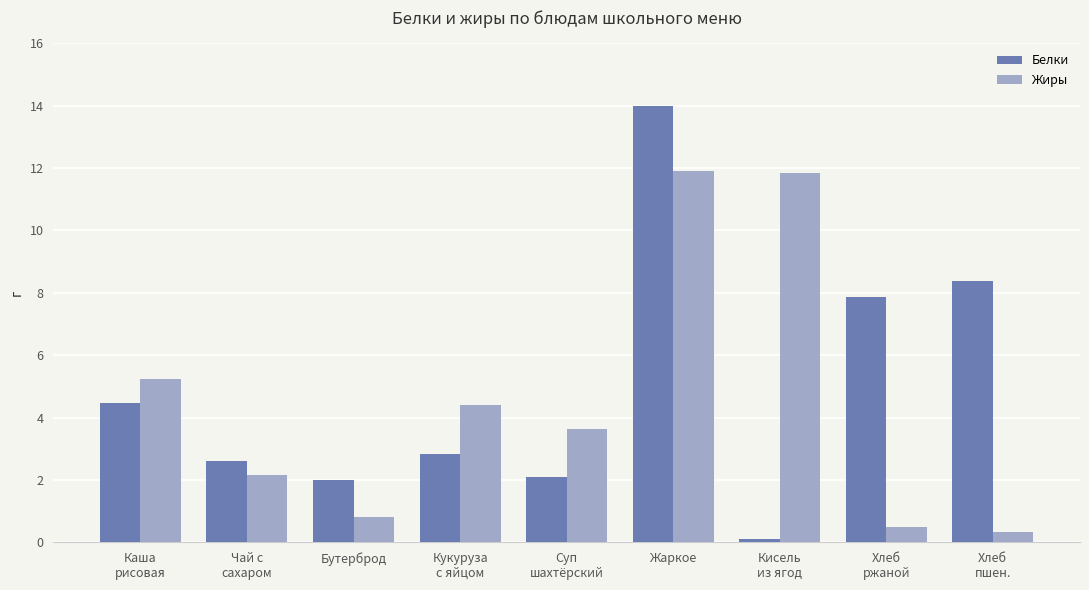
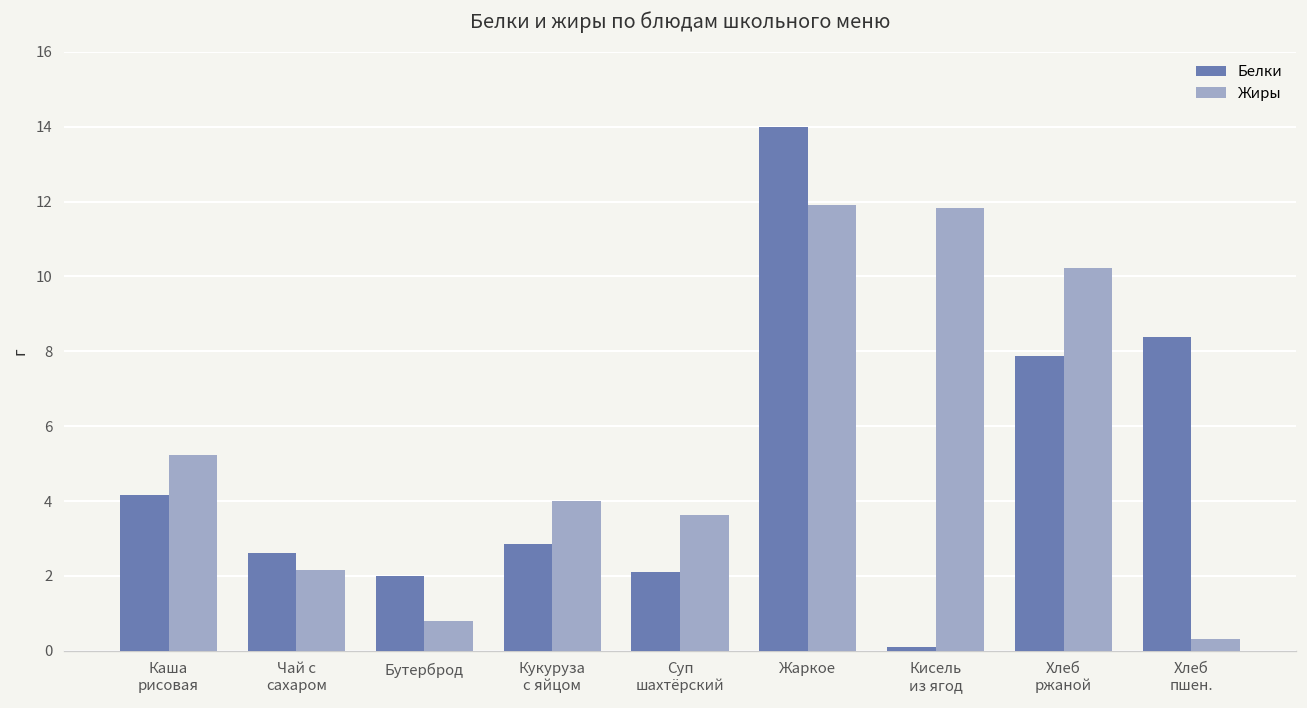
  {
    "Белки": {
-     "Каша рисовая": 4.5,
+     "Каша рисовая": 4.2,
      "Чай с сахаром": 2.6,
      "Бутерброд": 2.0,
      "Кукуруза с яйцом": 2.8,
      "Суп шахтёрский": 2.1,
      "Жаркое": 14.0,
      "Кисель из ягод": 0.1,
      "Хлеб ржаной": 7.9,
      "Хлеб пшен.": 8.4
    },
    "Жиры": {
      "Каша рисовая": 5.2,
      "Чай с сахаром": 2.2,
      "Бутерброд": 0.8,
-     "Кукуруза с яйцом": 4.4,
+     "Кукуруза с яйцом": 4.0,
      "Суп шахтёрский": 3.6,
      "Жаркое": 11.9,
      "Кисель из ягод": 11.8,
-     "Хлеб ржаной": 0.5,
+     "Хлеб ржаной": 10.2,
      "Хлеб пшен.": 0.3
    }
  }
